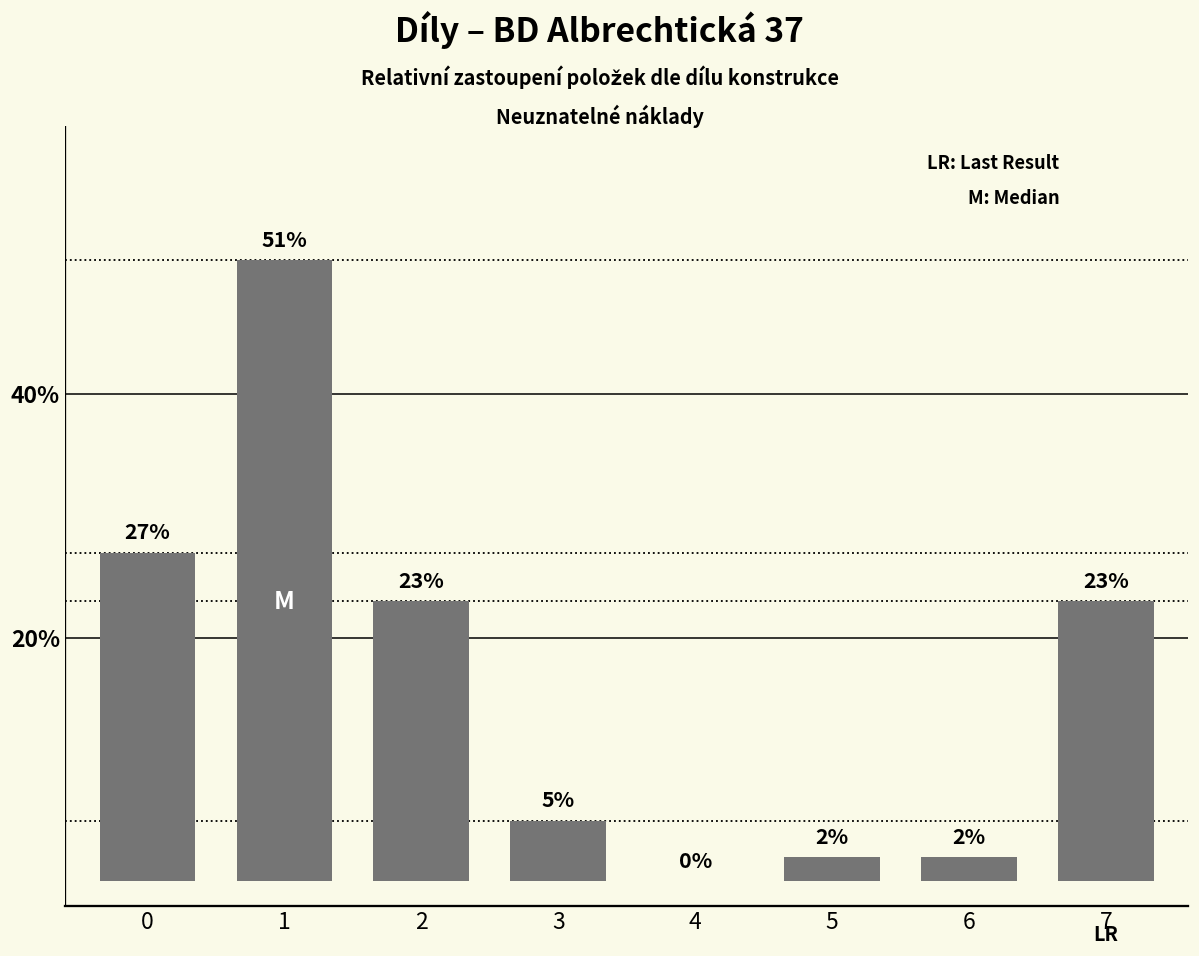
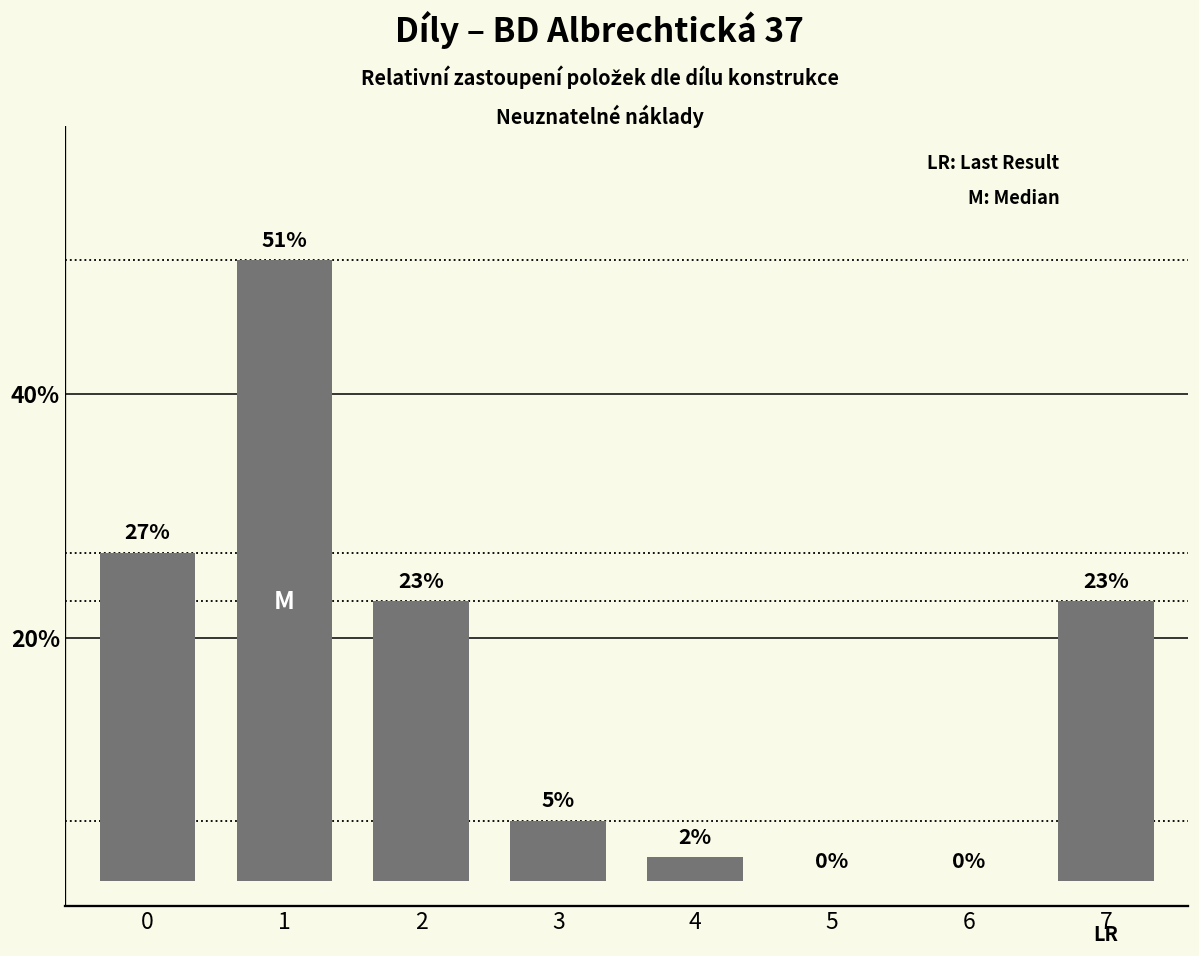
  {
    "0": "27%",
    "1": "51%",
    "2": "23%",
    "3": "5%",
-   "4": "0%",
-   "5": "2%",
-   "6": "2%",
+   "4": "2%",
+   "5": "0%",
+   "6": "0%",
    "7": "23%"
  }
